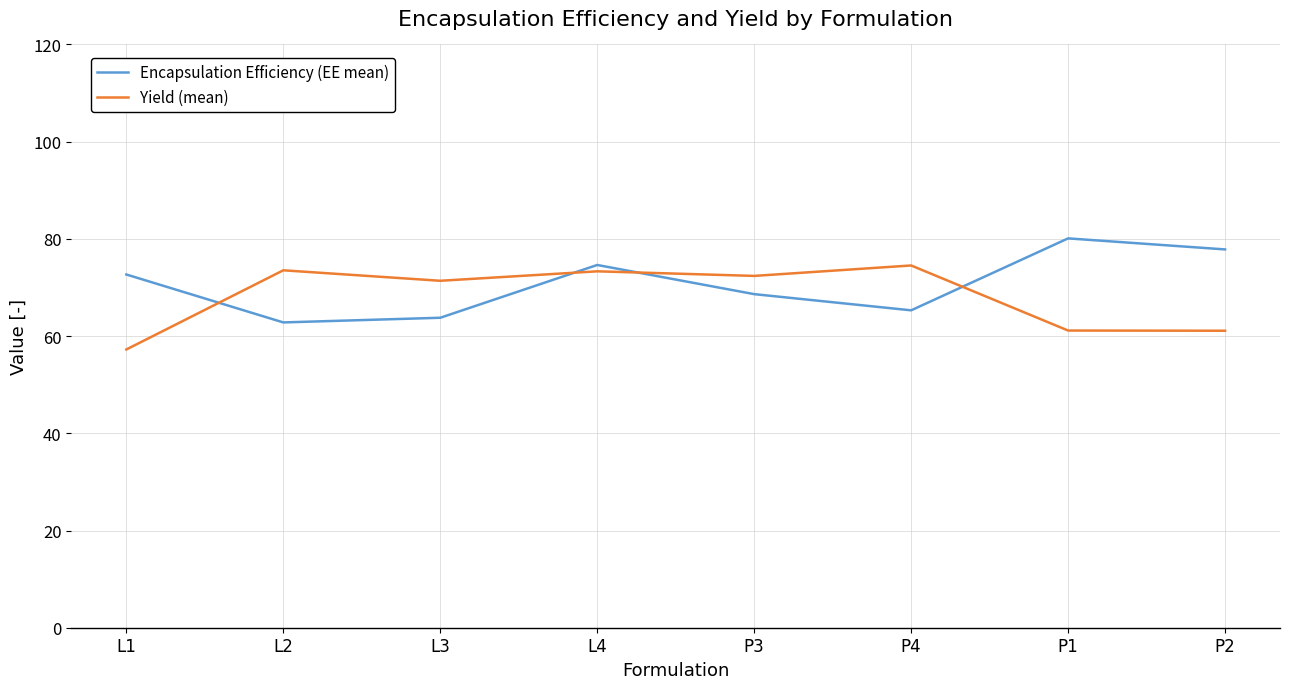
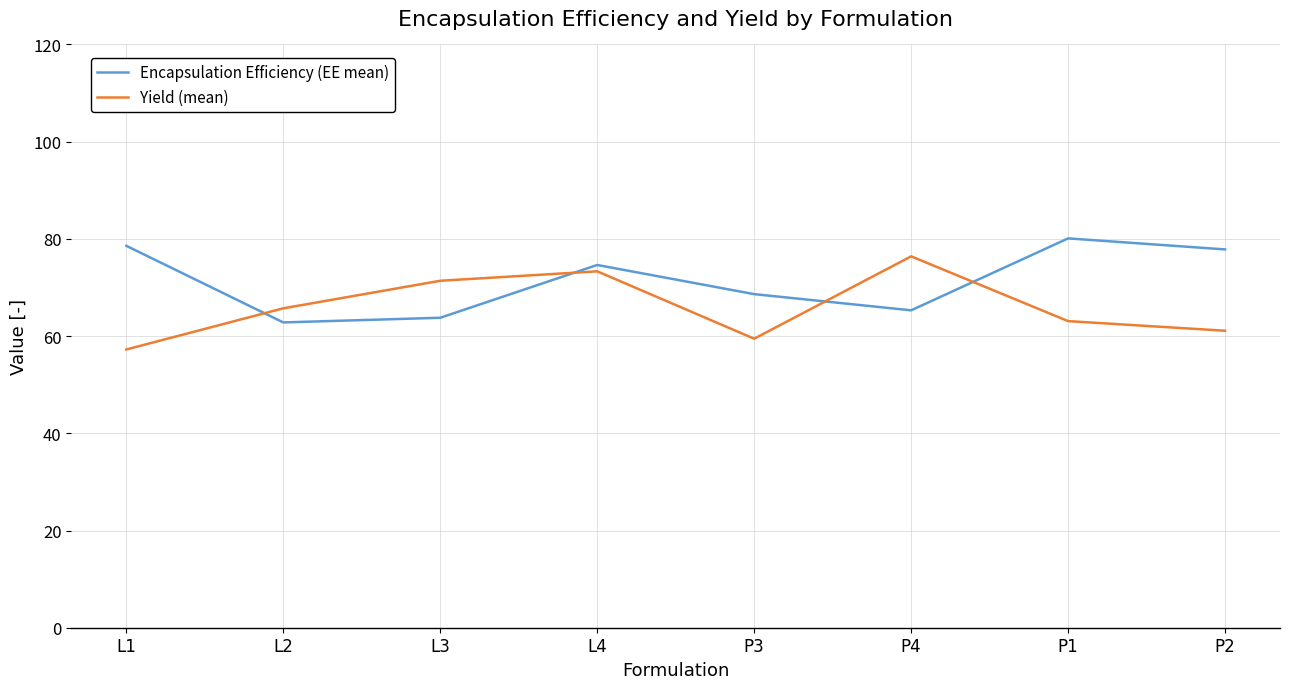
  {
    "Encapsulation Efficiency (EE mean)": {
-     "L1": 73,
+     "L1": 79,
      "L2": 63,
      "L3": 64,
      "L4": 75,
      "P3": 69,
      "P4": 65,
      "P1": 80,
      "P2": 78
    },
    "Yield (mean)": {
      "L1": 57,
-     "L2": 74,
+     "L2": 66,
      "L3": 71,
      "L4": 73,
-     "P3": 72,
-     "P4": 75,
-     "P1": 61,
+     "P3": 59,
+     "P4": 76,
+     "P1": 63,
      "P2": 61
    }
  }
